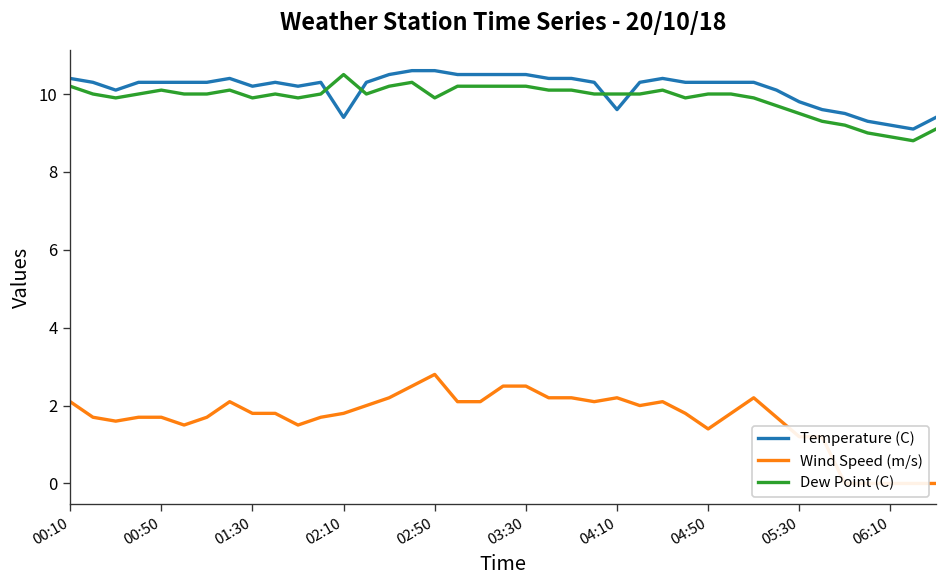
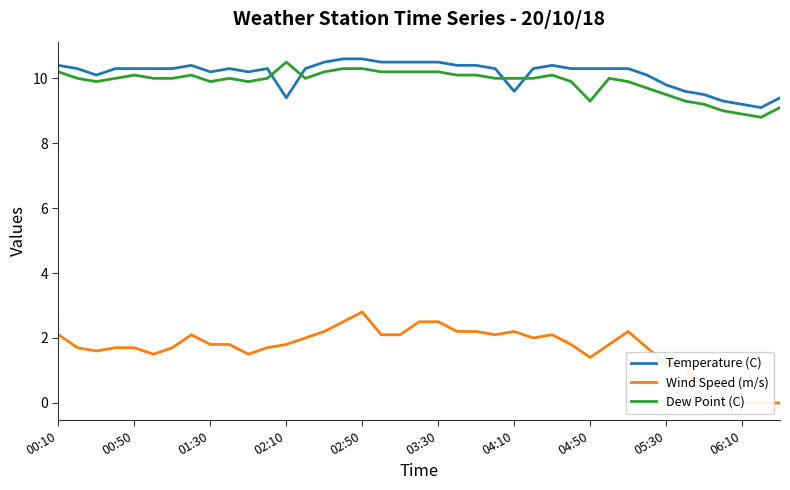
  {
    "Temperature (C)": {
      "00:10": 10.4,
      "00:50": 10.3,
      "01:30": 10.2,
      "02:10": 9.4,
      "02:50": 10.6,
      "03:30": 10.5,
      "04:10": 9.6,
      "04:50": 10.3,
      "05:30": 9.8,
      "06:10": 9.2
    },
    "Wind Speed (m/s)": {
      "00:10": 2.1,
      "00:50": 1.7,
      "01:30": 1.8,
      "02:10": 1.8,
      "02:50": 2.8,
      "03:30": 2.5,
      "04:10": 2.2,
      "04:50": 1.4
    },
    "Dew Point (C)": {
      "00:10": 10.2,
      "00:50": 10.1,
      "01:30": 9.9,
      "02:10": 10.5,
-     "02:50": 9.9,
+     "02:50": 10.3,
      "03:30": 10.2,
      "04:10": 10.0,
-     "04:50": 10.0,
+     "04:50": 9.3,
      "05:30": 9.5,
      "06:10": 8.9
    }
  }
